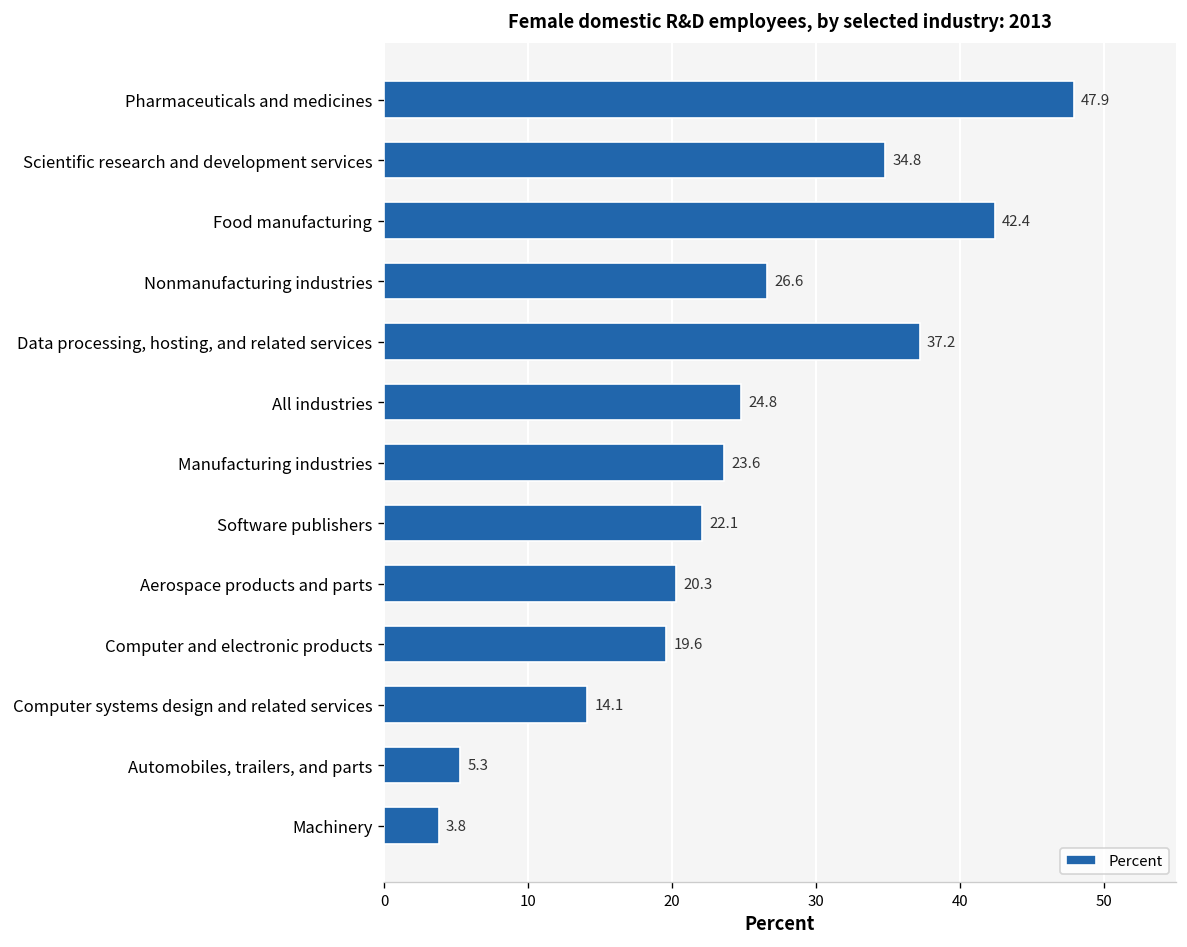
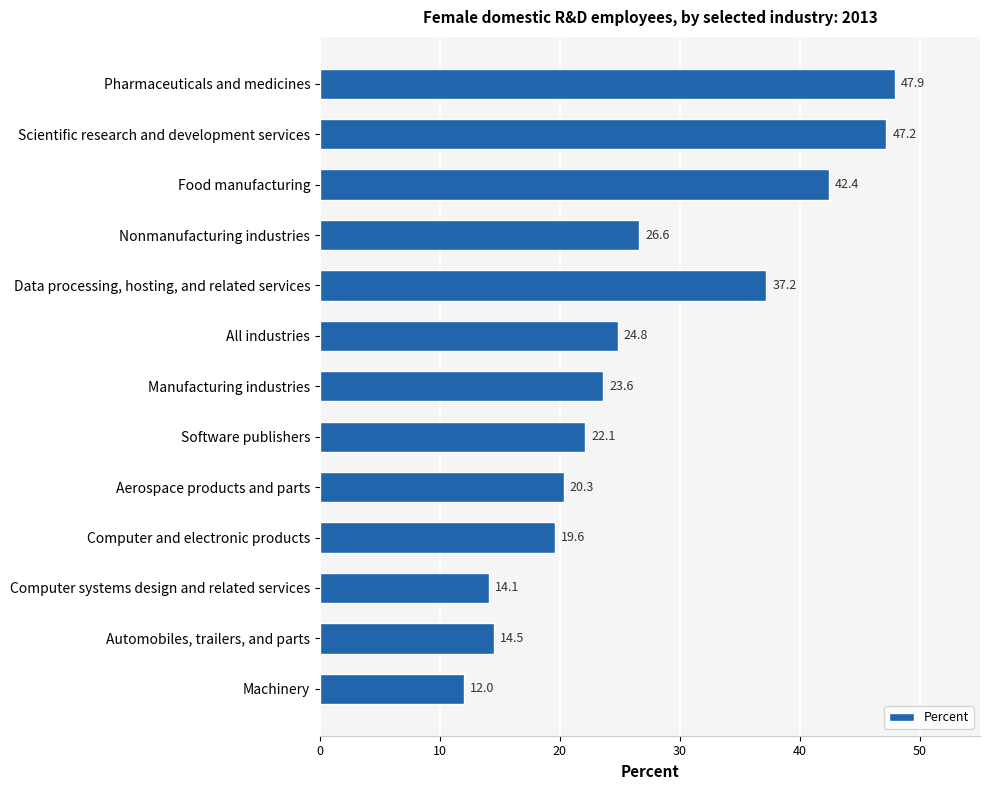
  {
    "Pharmaceuticals and medicines": 47.9,
-   "Scientific research and development services": 34.8,
+   "Scientific research and development services": 47.2,
    "Food manufacturing": 42.4,
    "Nonmanufacturing industries": 26.6,
    "Data processing, hosting, and related services": 37.2,
    "All industries": 24.8,
    "Manufacturing industries": 23.6,
    "Software publishers": 22.1,
    "Aerospace products and parts": 20.3,
    "Computer and electronic products": 19.6,
    "Computer systems design and related services": 14.1,
-   "Automobiles, trailers, and parts": 5.3,
-   "Machinery": 3.8
+   "Automobiles, trailers, and parts": 14.5,
+   "Machinery": 12.0
  }
